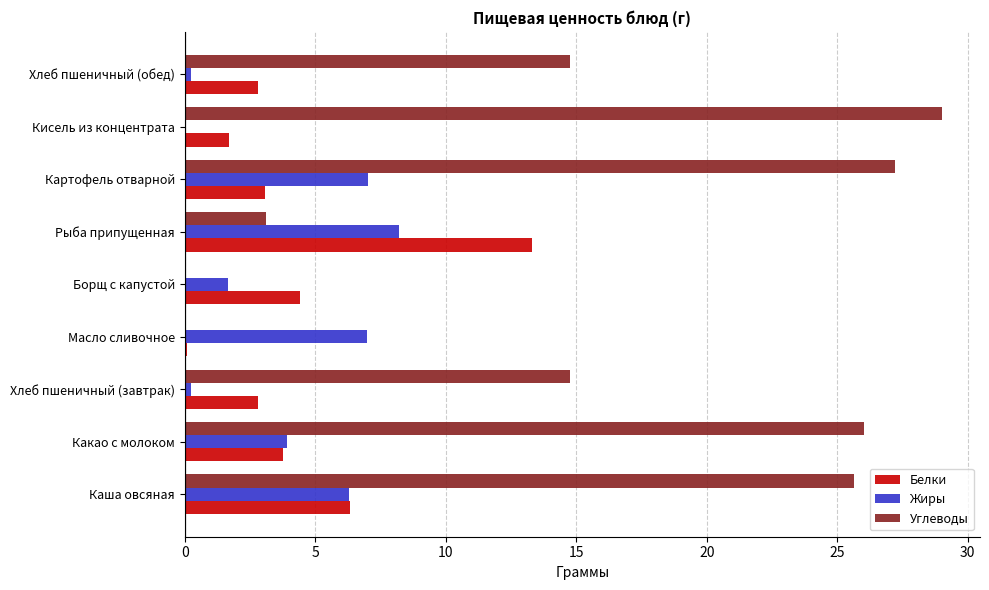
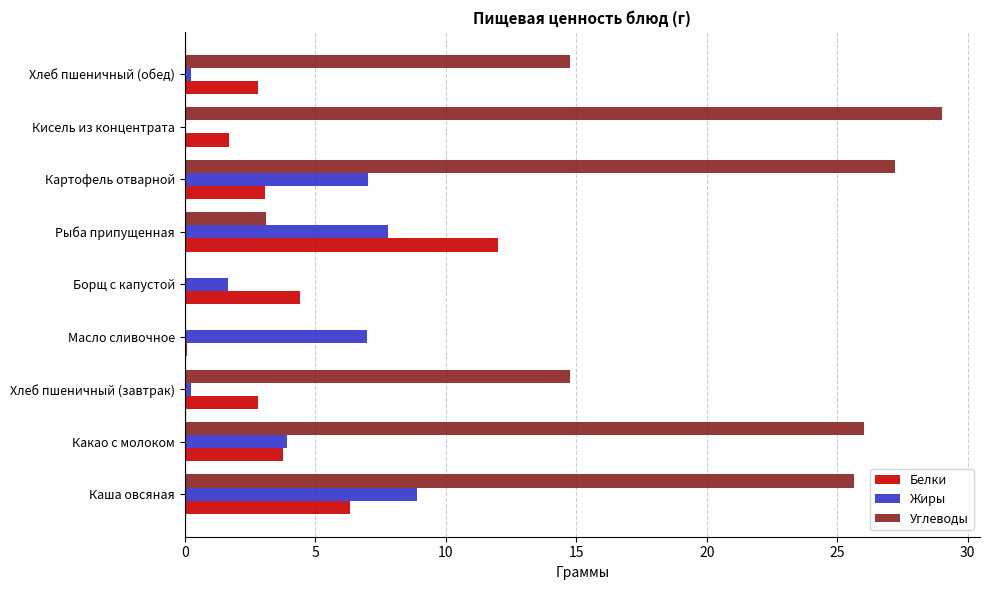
  {
    "Белки": {
      "Хлеб пшеничный (обед)": 2.8,
      "Кисель из концентрата": 1.7,
      "Картофель отварной": 3.1,
-     "Рыба припущенная": 13.3,
+     "Рыба припущенная": 12.0,
      "Борщ с капустой": 4.4,
      "Масло сливочное": 0.1,
      "Хлеб пшеничный (завтрак)": 2.8,
      "Какао с молоком": 3.8,
      "Каша овсяная": 6.3
    },
    "Жиры": {
      "Хлеб пшеничный (обед)": 0.2,
      "Кисель из концентрата": 0.0,
      "Картофель отварной": 7.0,
-     "Рыба припущенная": 8.2,
+     "Рыба припущенная": 7.8,
      "Борщ с капустой": 1.7,
      "Масло сливочное": 7.0,
      "Хлеб пшеничный (завтрак)": 0.2,
      "Какао с молоком": 3.9,
-     "Каша овсяная": 6.3
+     "Каша овсяная": 8.9
    },
    "Углеводы": {
      "Хлеб пшеничный (обед)": 14.8,
      "Кисель из концентрата": 29.0,
      "Картофель отварной": 27.2,
      "Рыба припущенная": 3.1,
      "Борщ с капустой": 0.0,
      "Масло сливочное": 0.0,
      "Хлеб пшеничный (завтрак)": 14.8,
      "Какао с молоком": 26.0,
      "Каша овсяная": 25.6
    }
  }
